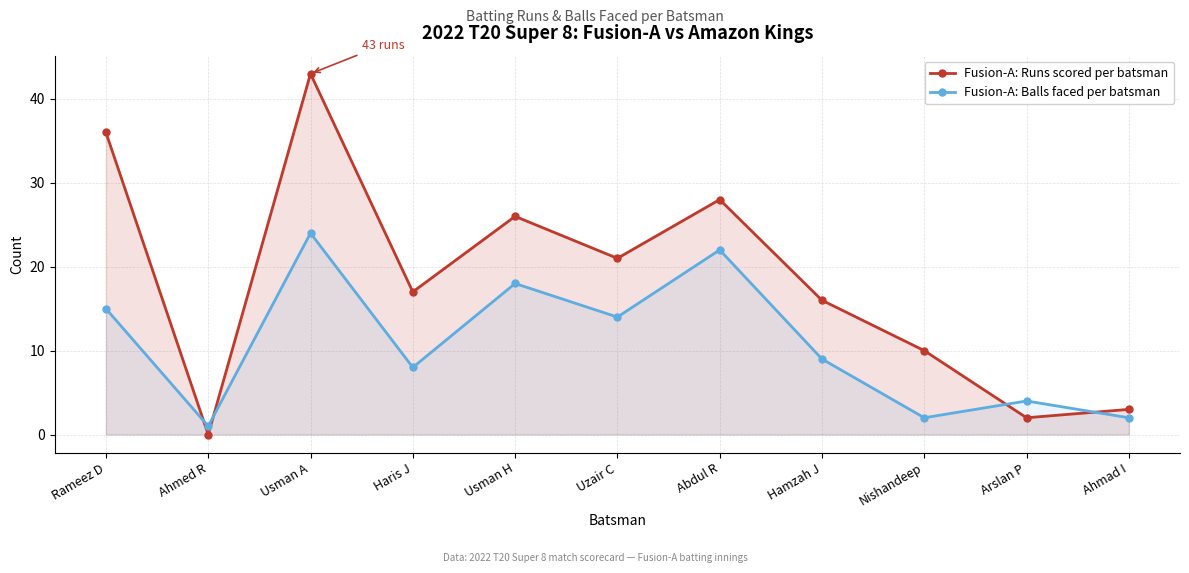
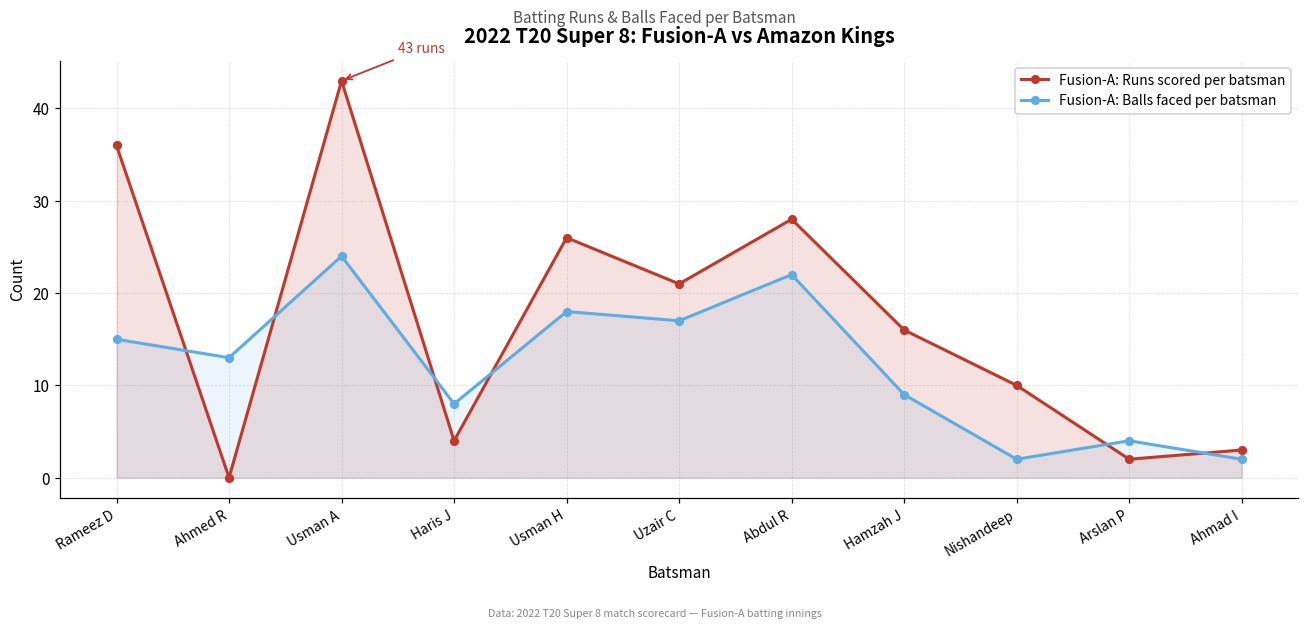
  {
    "Fusion-A: Runs scored per batsman": {
      "Rameez D": 36,
      "Ahmed R": 0,
-     "Haris J": 17,
+     "Haris J": 4,
      "Usman H": 26,
      "Uzair C": 21,
      "Abdul R": 28,
      "Hamzah J": 16,
      "Nishandeep": 10,
      "Arslan P": 2,
      "Ahmad I": 3
    },
    "Fusion-A: Balls faced per batsman": {
      "Rameez D": 15,
-     "Ahmed R": 1,
+     "Ahmed R": 13,
      "Usman A": 24,
      "Haris J": 8,
      "Usman H": 18,
-     "Uzair C": 14,
+     "Uzair C": 17,
      "Abdul R": 22,
      "Hamzah J": 9,
      "Nishandeep": 2,
      "Arslan P": 4,
      "Ahmad I": 2
    }
  }
